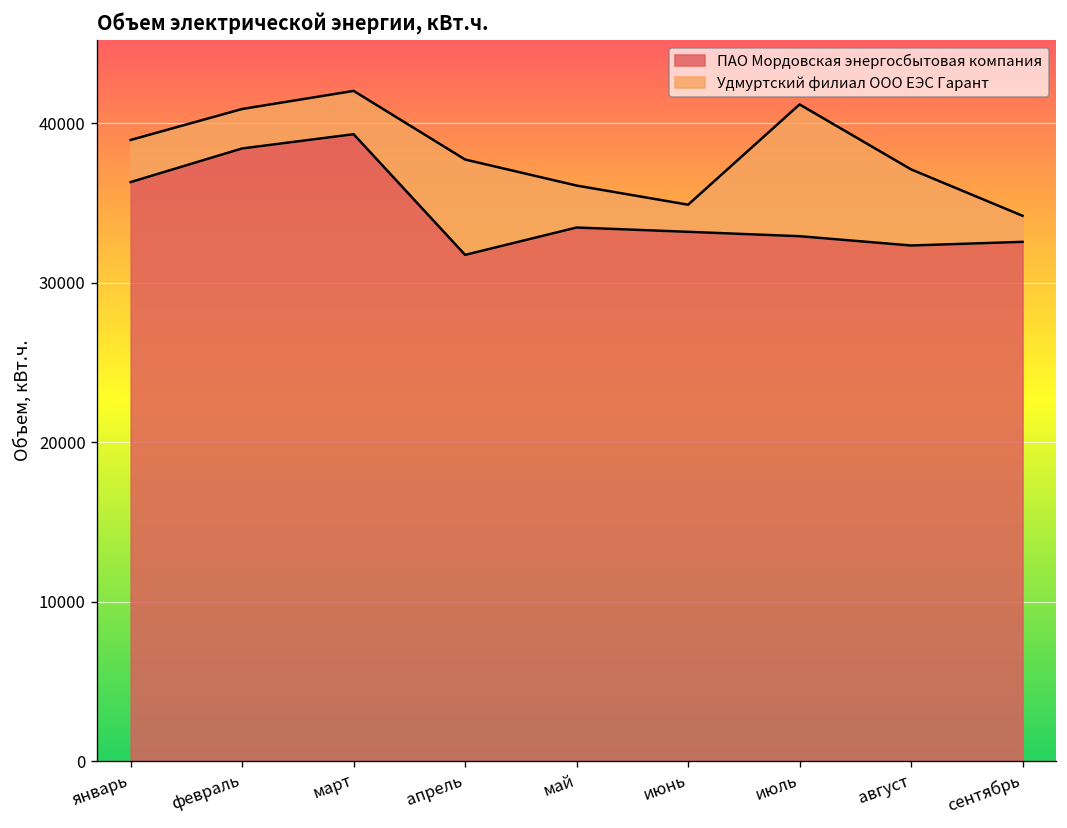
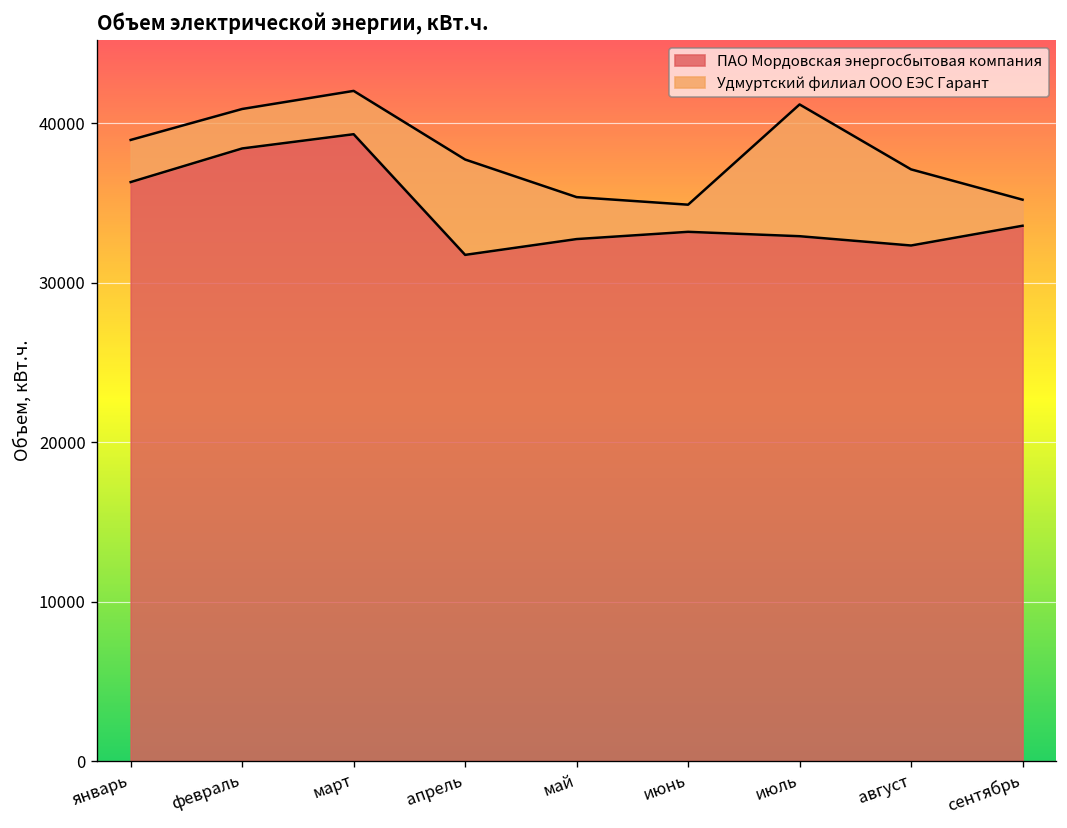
  {
    "ПАО Мордовская энергосбытовая компания": {
      "январь": 36300,
      "февраль": 38400,
      "март": 39300,
      "апрель": 31800,
-     "май": 33500,
+     "май": 32700,
      "июнь": 33200,
      "июль": 32900,
      "август": 32300,
-     "сентябрь": 32600
+     "сентябрь": 33600
    },
    "Удмуртский филиал ООО ЕЭС Гарант": {
      "январь": 2600,
      "февраль": 2500,
      "март": 2700,
      "апрель": 6000,
      "май": 2600,
      "июнь": 1700,
      "июль": 8300,
      "август": 4800,
      "сентябрь": 1600
    }
  }
